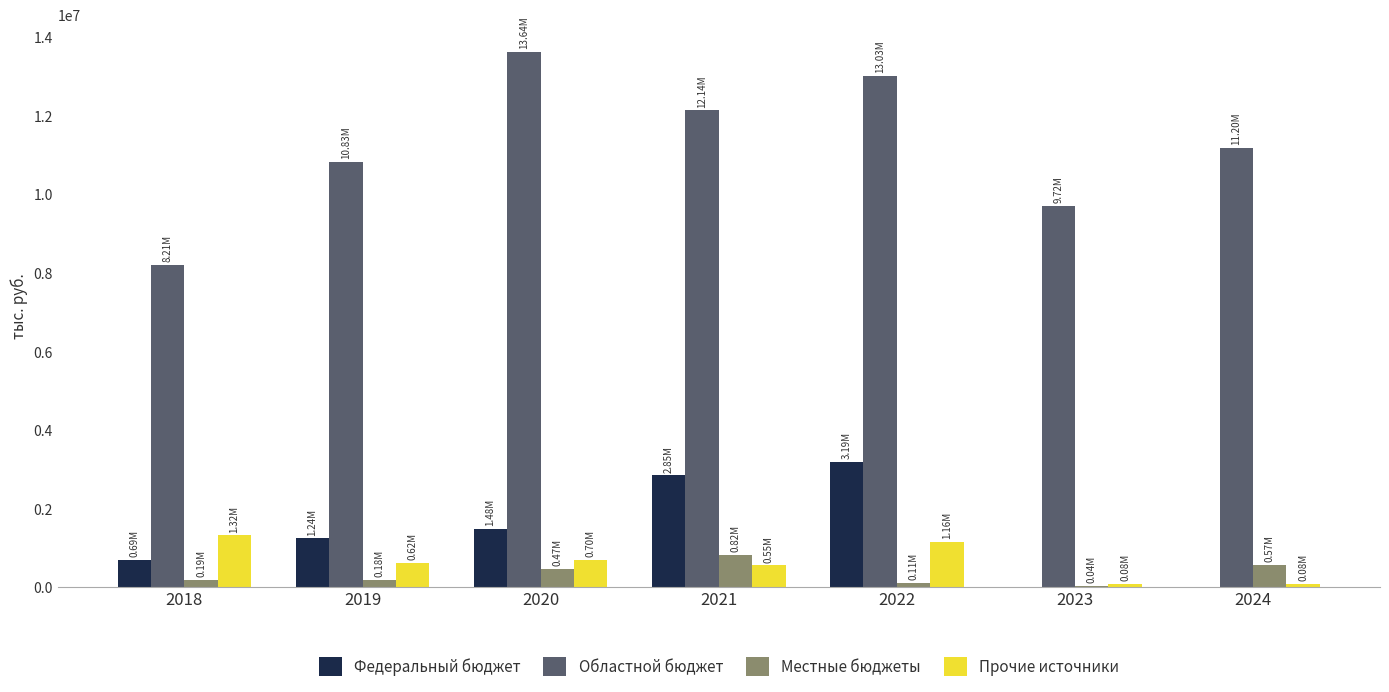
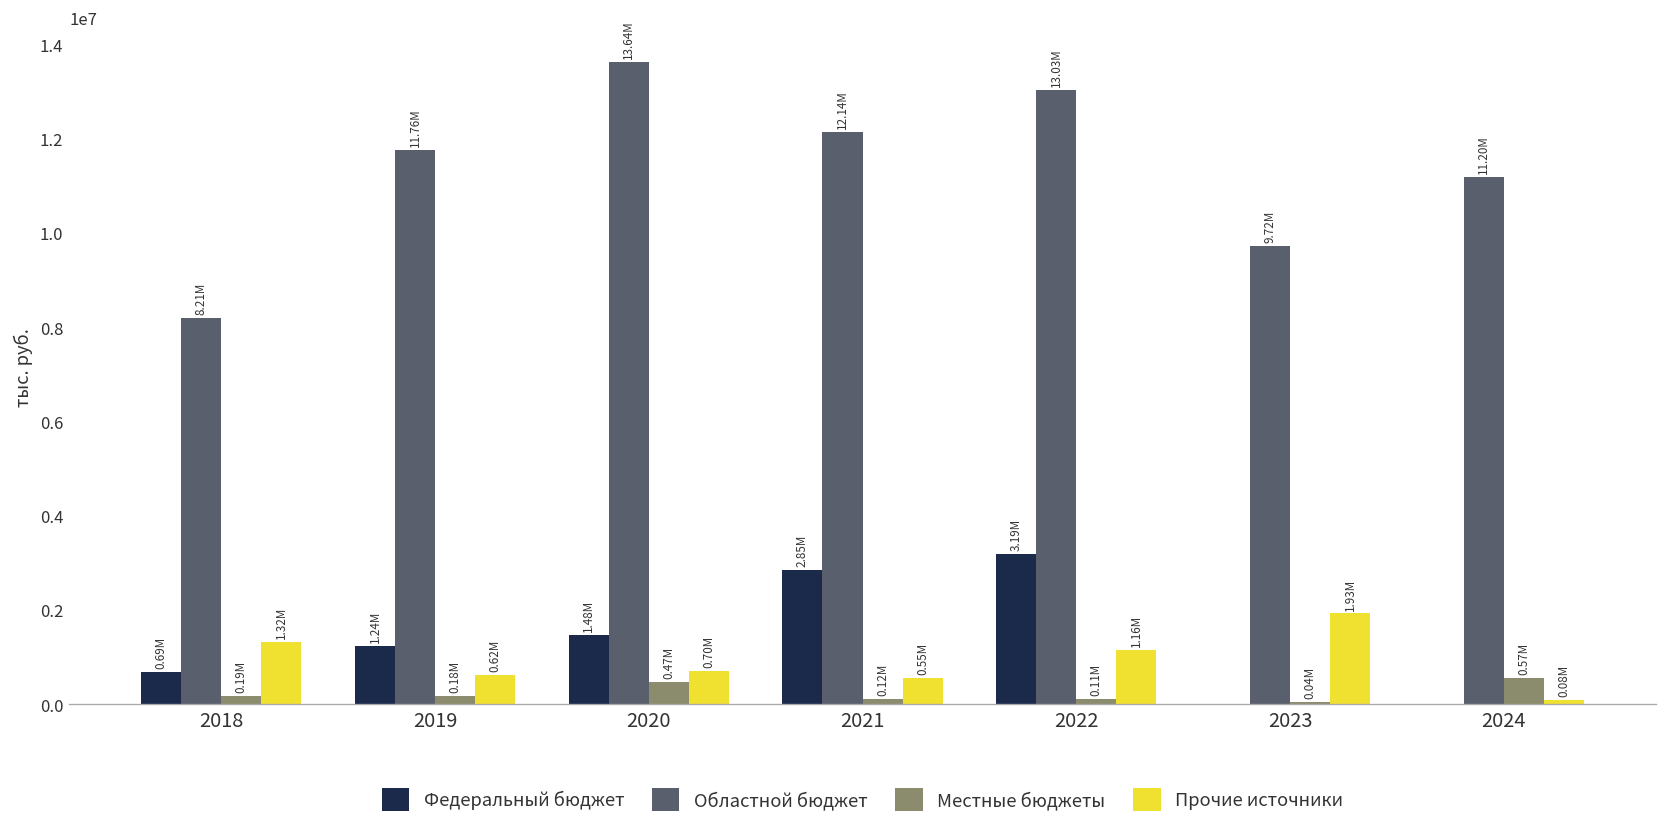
  {
    "Федеральный бюджет": {
      "2018": "0.69M",
      "2019": "1.24M",
      "2020": "1.48M",
      "2021": "2.85M",
      "2022": "3.19M"
    },
    "Областной бюджет": {
      "2018": "8.21M",
-     "2019": "10.83M",
+     "2019": "11.76M",
      "2020": "13.64M",
      "2021": "12.14M",
      "2022": "13.03M",
      "2023": "9.72M",
      "2024": "11.20M"
    },
    "Местные бюджеты": {
      "2018": "0.19M",
      "2019": "0.18M",
      "2020": "0.47M",
-     "2021": "0.82M",
+     "2021": "0.12M",
      "2022": "0.11M",
      "2023": "0.04M",
      "2024": "0.57M"
    },
    "Прочие источники": {
      "2018": "1.32M",
      "2019": "0.62M",
      "2020": "0.70M",
      "2021": "0.55M",
      "2022": "1.16M",
-     "2023": "0.08M",
+     "2023": "1.93M",
      "2024": "0.08M"
    }
  }
